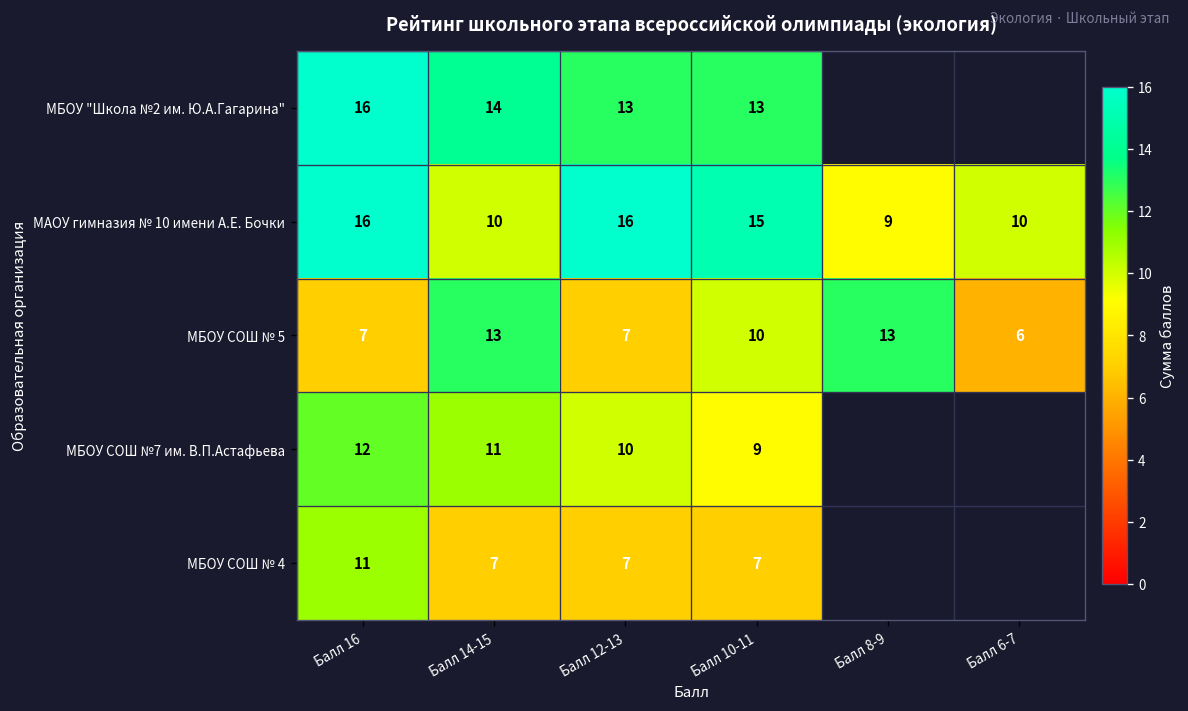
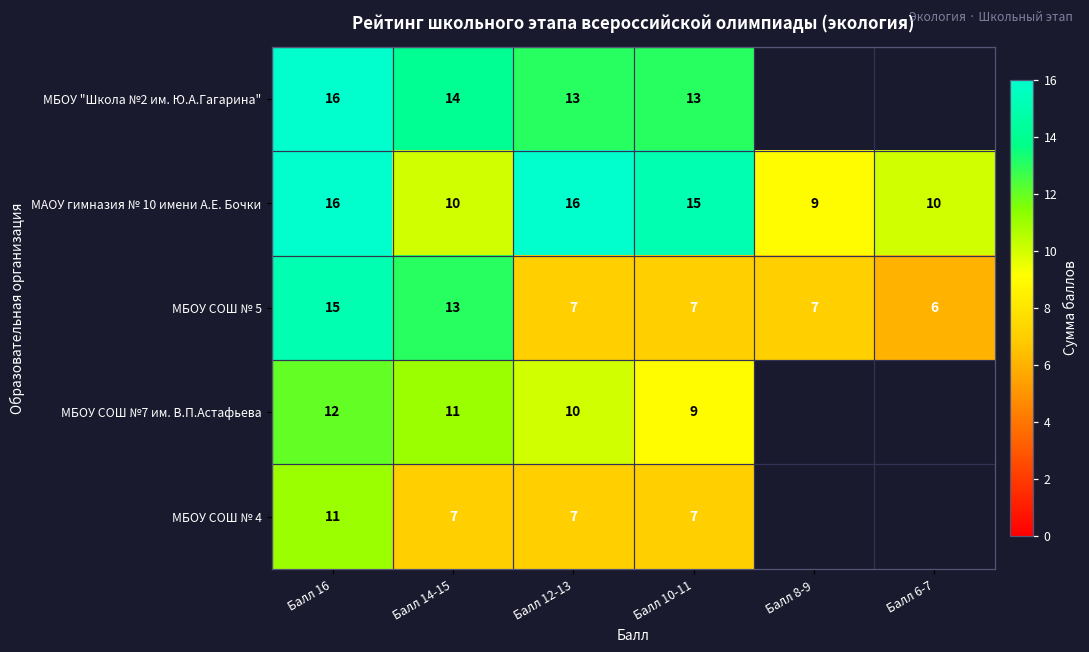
  {
    "МБОУ \"Школа №2 им. Ю.А.Гагарина\"": {
      "Балл 16": 16,
      "Балл 14-15": 14,
      "Балл 12-13": 13,
      "Балл 10-11": 13
    },
    "МАОУ гимназия № 10 имени А.Е. Бочки": {
      "Балл 16": 16,
      "Балл 14-15": 10,
      "Балл 12-13": 16,
      "Балл 10-11": 15,
      "Балл 8-9": 9,
      "Балл 6-7": 10
    },
    "МБОУ СОШ № 5": {
-     "Балл 16": 7,
+     "Балл 16": 15,
      "Балл 14-15": 13,
      "Балл 12-13": 7,
-     "Балл 10-11": 10,
-     "Балл 8-9": 13,
+     "Балл 10-11": 7,
+     "Балл 8-9": 7,
      "Балл 6-7": 6
    },
    "МБОУ СОШ №7 им. В.П.Астафьева": {
      "Балл 16": 12,
      "Балл 14-15": 11,
      "Балл 12-13": 10,
      "Балл 10-11": 9
    },
    "МБОУ СОШ № 4": {
      "Балл 16": 11,
      "Балл 14-15": 7,
      "Балл 12-13": 7,
      "Балл 10-11": 7
    }
  }
